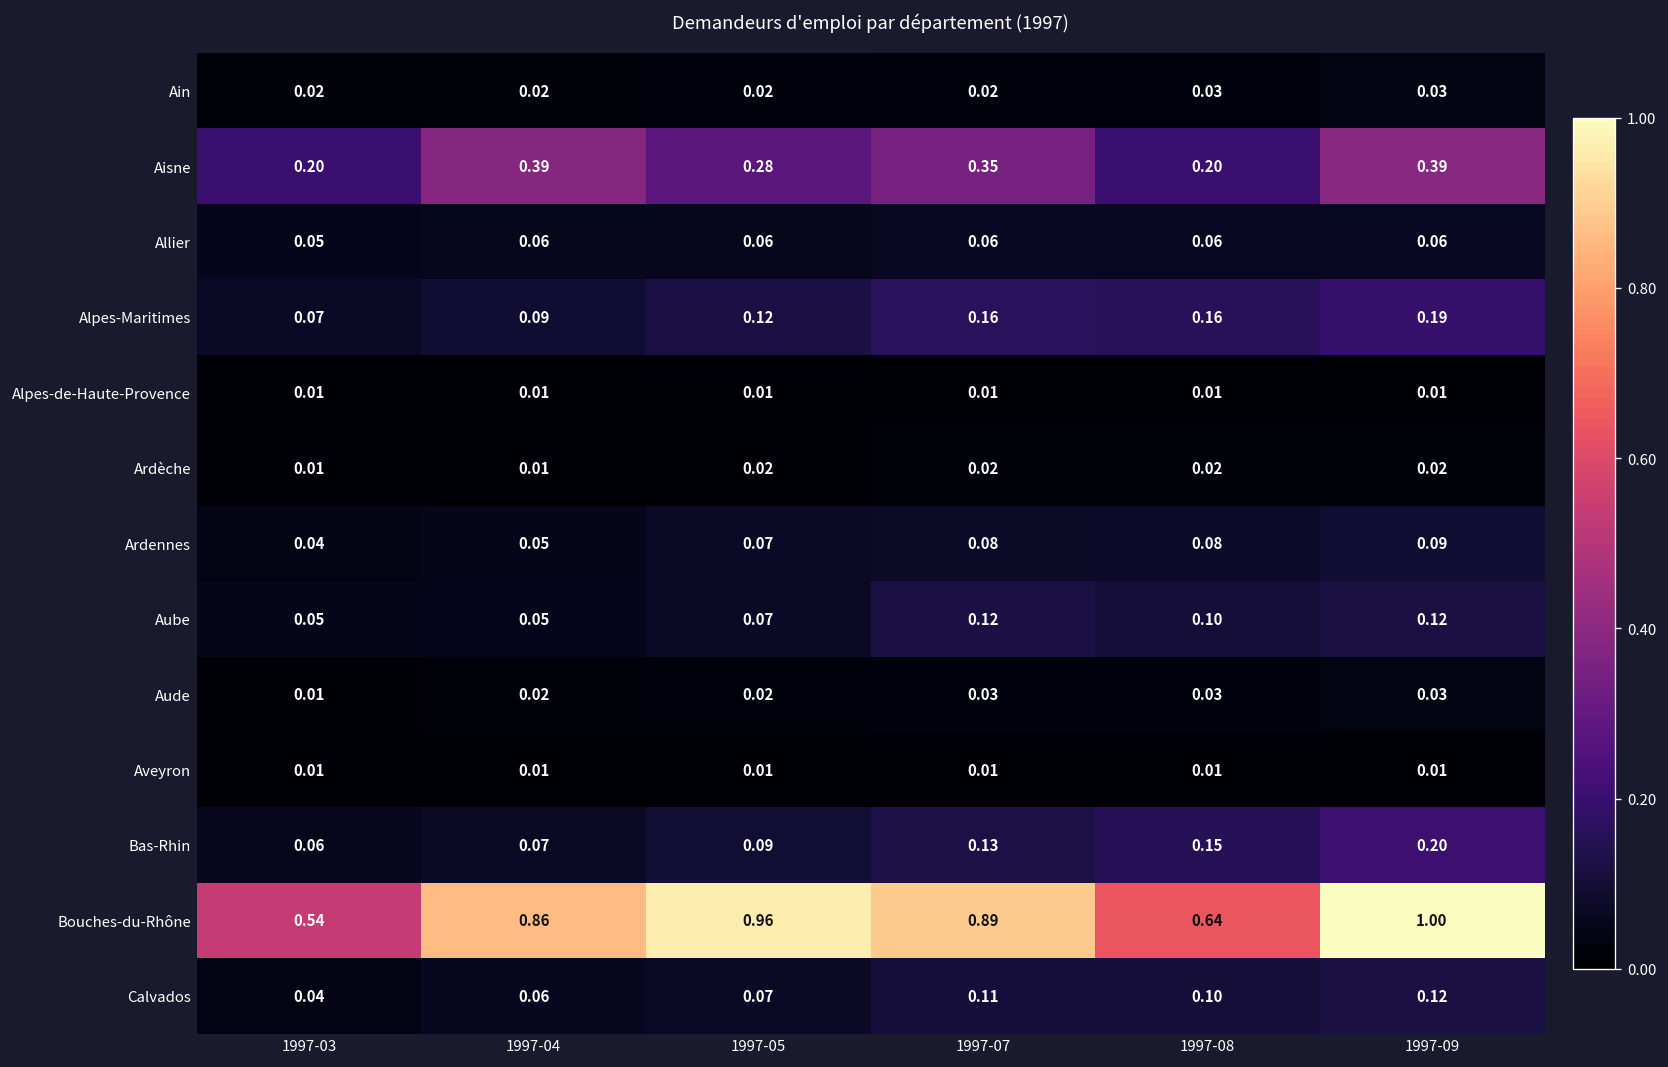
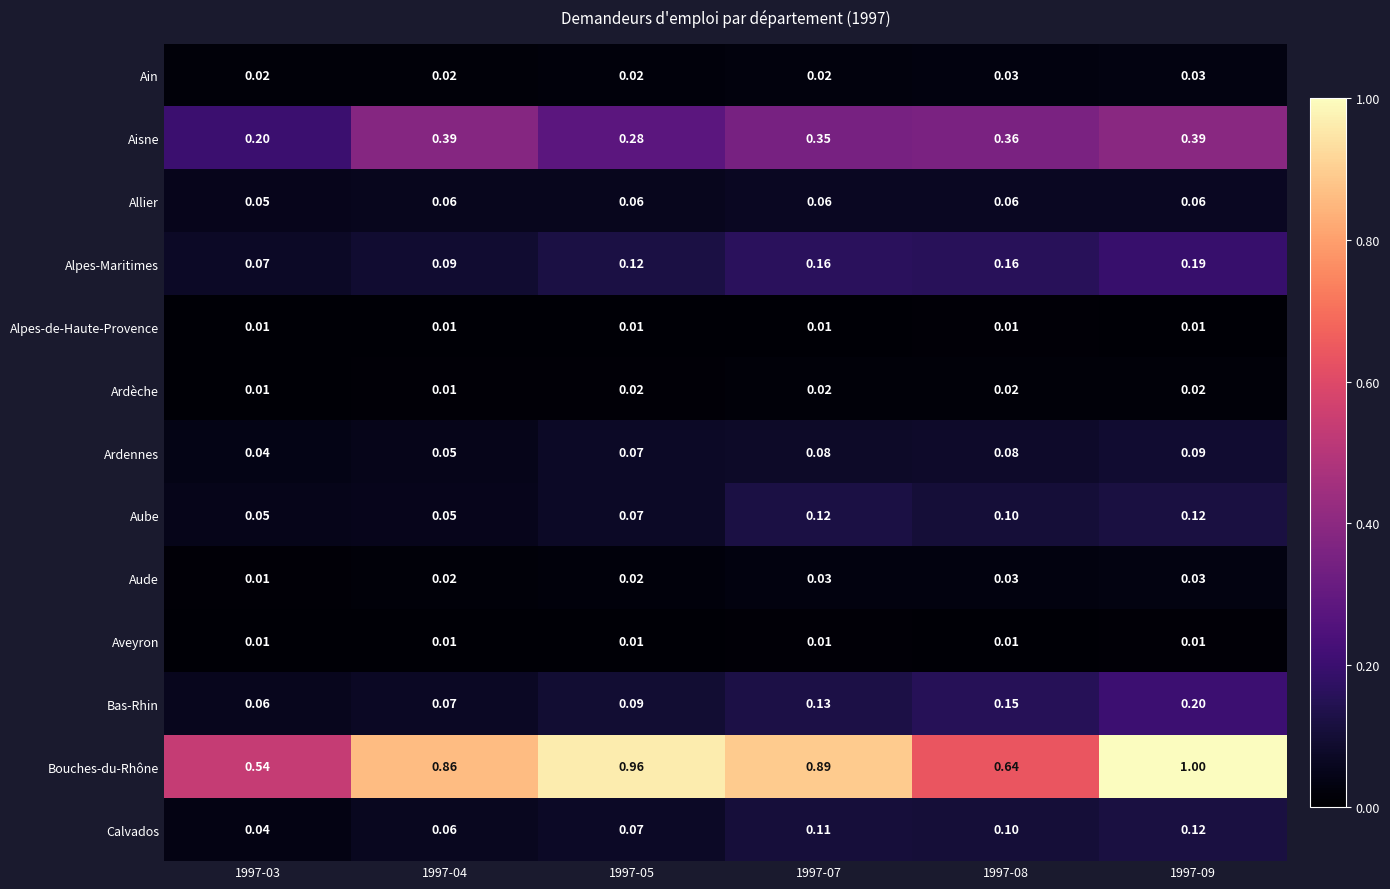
  {
    "Ain": {
      "1997-03": 0.02,
      "1997-04": 0.02,
      "1997-05": 0.02,
      "1997-07": 0.02,
      "1997-08": 0.03,
      "1997-09": 0.03
    },
    "Aisne": {
      "1997-03": 0.20,
      "1997-04": 0.39,
      "1997-05": 0.28,
      "1997-07": 0.35,
-     "1997-08": 0.20,
+     "1997-08": 0.36,
      "1997-09": 0.39
    },
    "Allier": {
      "1997-03": 0.05,
      "1997-04": 0.06,
      "1997-05": 0.06,
      "1997-07": 0.06,
      "1997-08": 0.06,
      "1997-09": 0.06
    },
    "Alpes-Maritimes": {
      "1997-03": 0.07,
      "1997-04": 0.09,
      "1997-05": 0.12,
      "1997-07": 0.16,
      "1997-08": 0.16,
      "1997-09": 0.19
    },
    "Alpes-de-Haute-Provence": {
      "1997-03": 0.01,
      "1997-04": 0.01,
      "1997-05": 0.01,
      "1997-07": 0.01,
      "1997-08": 0.01,
      "1997-09": 0.01
    },
    "Ardèche": {
      "1997-03": 0.01,
      "1997-04": 0.01,
      "1997-05": 0.02,
      "1997-07": 0.02,
      "1997-08": 0.02,
      "1997-09": 0.02
    },
    "Ardennes": {
      "1997-03": 0.04,
      "1997-04": 0.05,
      "1997-05": 0.07,
      "1997-07": 0.08,
      "1997-08": 0.08,
      "1997-09": 0.09
    },
    "Aube": {
      "1997-03": 0.05,
      "1997-04": 0.05,
      "1997-05": 0.07,
      "1997-07": 0.12,
      "1997-08": 0.10,
      "1997-09": 0.12
    },
    "Aude": {
      "1997-03": 0.01,
      "1997-04": 0.02,
      "1997-05": 0.02,
      "1997-07": 0.03,
      "1997-08": 0.03,
      "1997-09": 0.03
    },
    "Aveyron": {
      "1997-03": 0.01,
      "1997-04": 0.01,
      "1997-05": 0.01,
      "1997-07": 0.01,
      "1997-08": 0.01,
      "1997-09": 0.01
    },
    "Bas-Rhin": {
      "1997-03": 0.06,
      "1997-04": 0.07,
      "1997-05": 0.09,
      "1997-07": 0.13,
      "1997-08": 0.15,
      "1997-09": 0.20
    },
    "Bouches-du-Rhône": {
      "1997-03": 0.54,
      "1997-04": 0.86,
      "1997-05": 0.96,
      "1997-07": 0.89,
      "1997-08": 0.64,
      "1997-09": 1.00
    },
    "Calvados": {
      "1997-03": 0.04,
      "1997-04": 0.06,
      "1997-05": 0.07,
      "1997-07": 0.11,
      "1997-08": 0.10,
      "1997-09": 0.12
    }
  }
